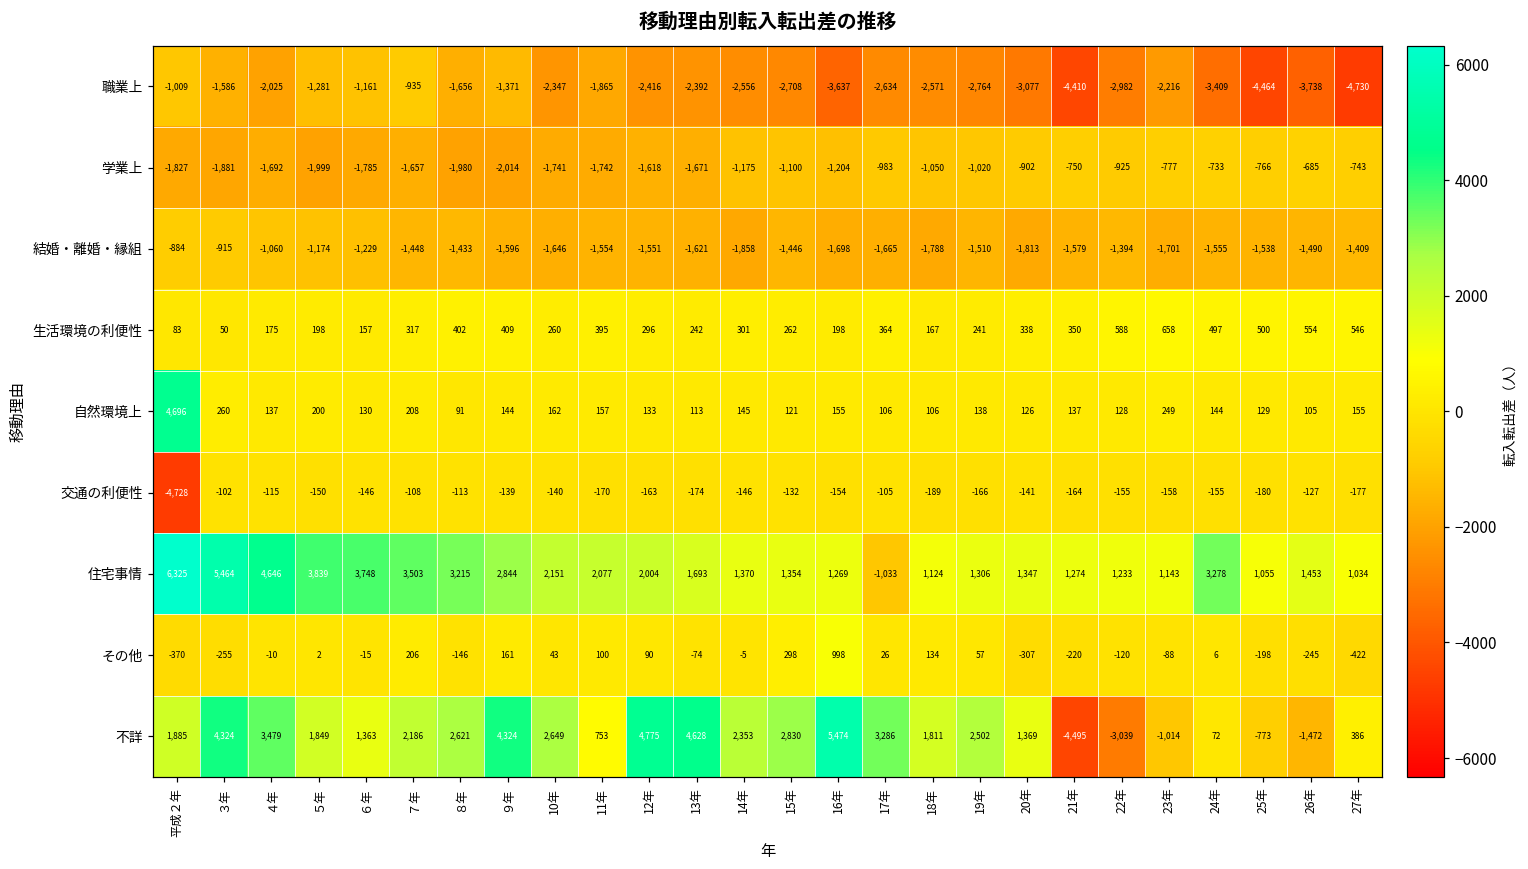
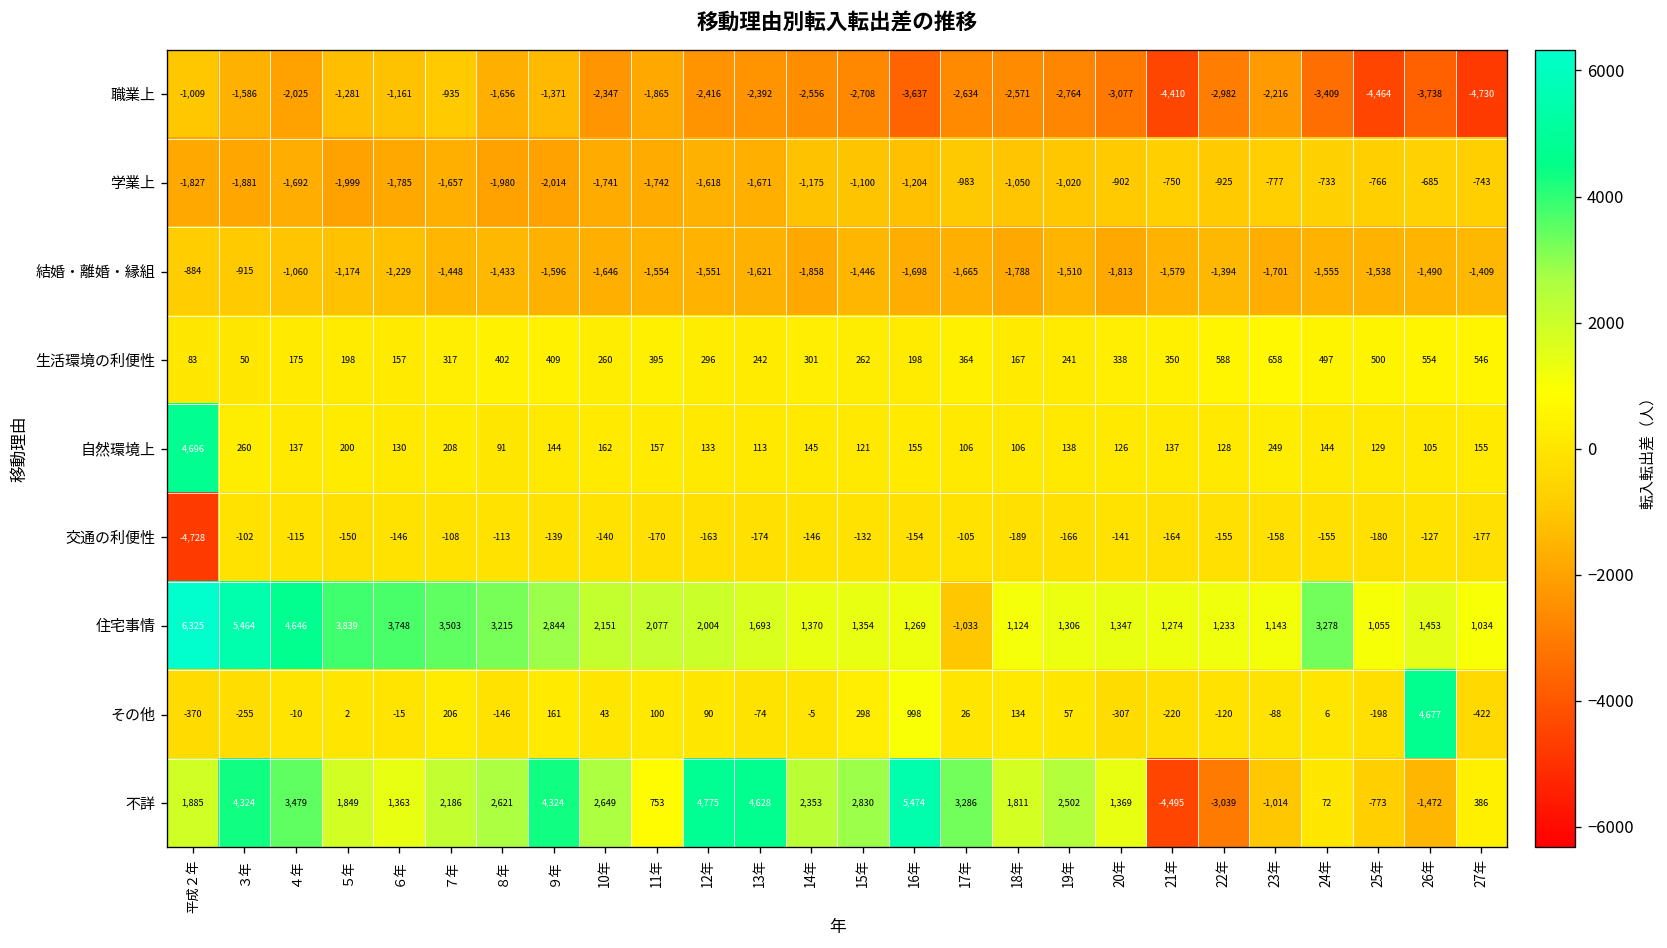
  {
    "その他": {
      "平成２年": "-370",
      "３年": "-255",
      "４年": "-10",
      "５年": "2",
      "６年": "-15",
      "７年": "206",
      "８年": "-146",
      "９年": "161",
      "10年": "43",
      "11年": "100",
      "12年": "90",
      "13年": "-74",
      "14年": "-5",
      "15年": "298",
      "16年": "998",
      "17年": "26",
      "18年": "134",
      "19年": "57",
      "20年": "-307",
      "21年": "-220",
      "22年": "-120",
      "23年": "-88",
      "24年": "6",
      "25年": "-198",
-     "26年": "-245",
+     "26年": "4,677",
      "27年": "-422"
    }
  }
